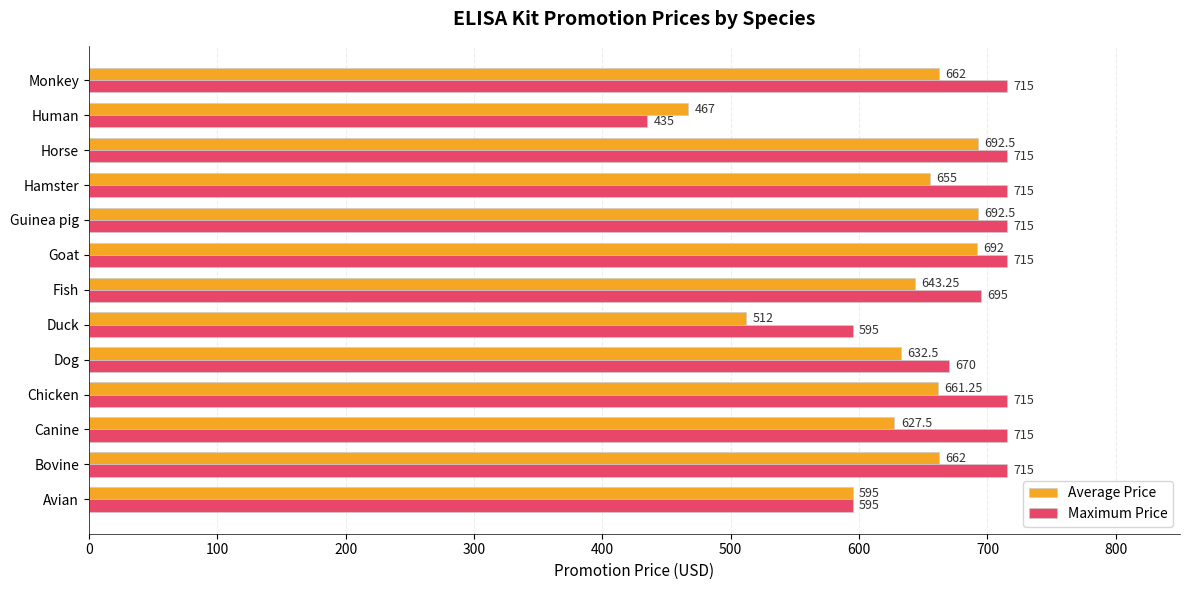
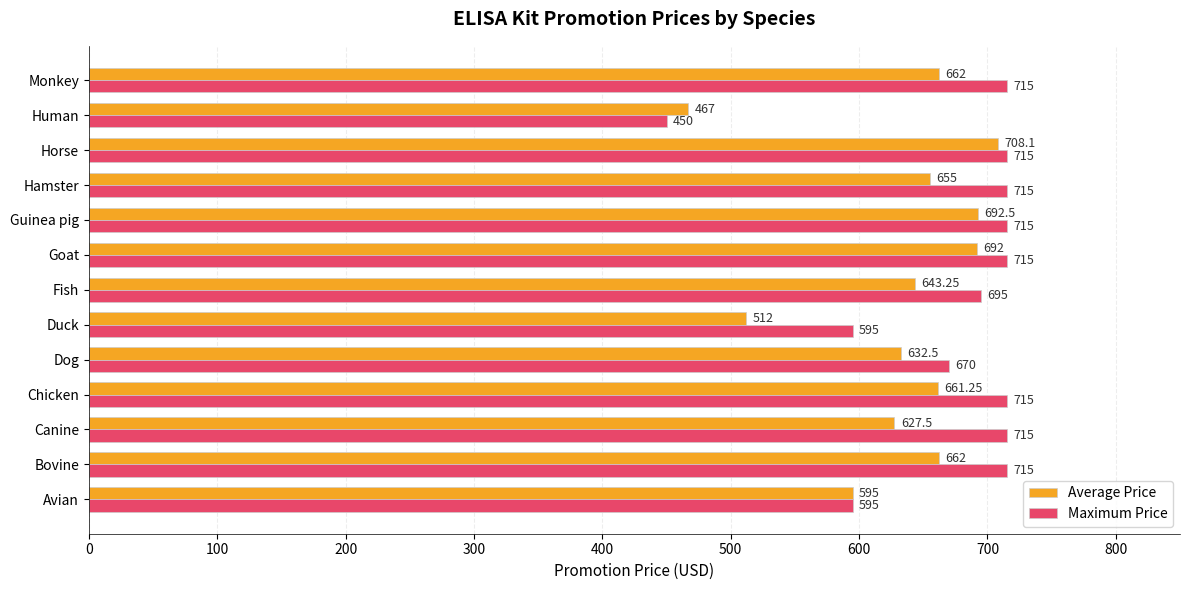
  {
    "Average Price": {
      "Monkey": 662,
      "Human": 467,
-     "Horse": 692.5,
+     "Horse": 708.1,
      "Hamster": 655,
      "Guinea pig": 692.5,
      "Goat": 692,
      "Fish": 643.25,
      "Duck": 512,
      "Dog": 632.5,
      "Chicken": 661.25,
      "Canine": 627.5,
      "Bovine": 662,
      "Avian": 595
    },
    "Maximum Price": {
      "Monkey": 715,
-     "Human": 435,
+     "Human": 450,
      "Horse": 715,
      "Hamster": 715,
      "Guinea pig": 715,
      "Goat": 715,
      "Fish": 695,
      "Duck": 595,
      "Dog": 670,
      "Chicken": 715,
      "Canine": 715,
      "Bovine": 715,
      "Avian": 595
    }
  }
